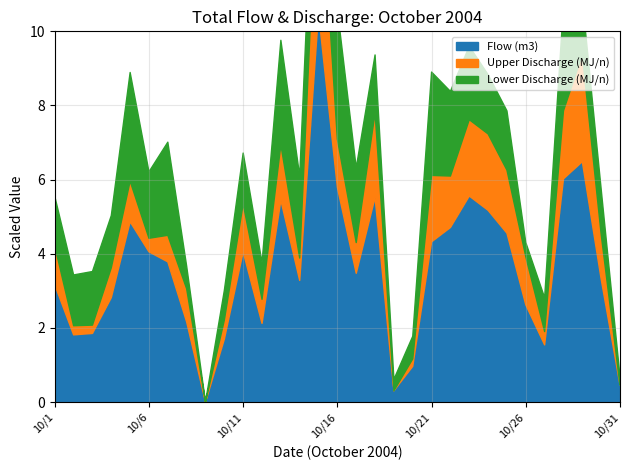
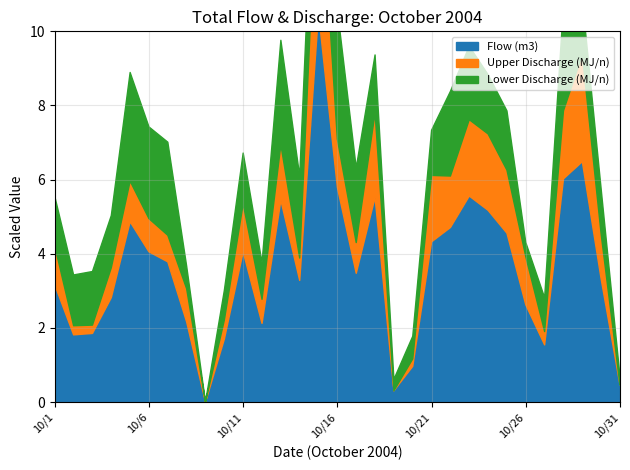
  {
    "Upper Discharge (MJ/n)": {
-     "10/6": 0.4
+     "10/6": 0.9
    },
    "Lower Discharge (MJ/n)": {
      "10/1": 1.3,
-     "10/6": 1.8,
+     "10/6": 2.5,
      "10/11": 1.4,
-     "10/21": 2.8,
+     "10/21": 1.2,
      "10/26": 0.4,
      "10/31": 0.2
    }
  }
